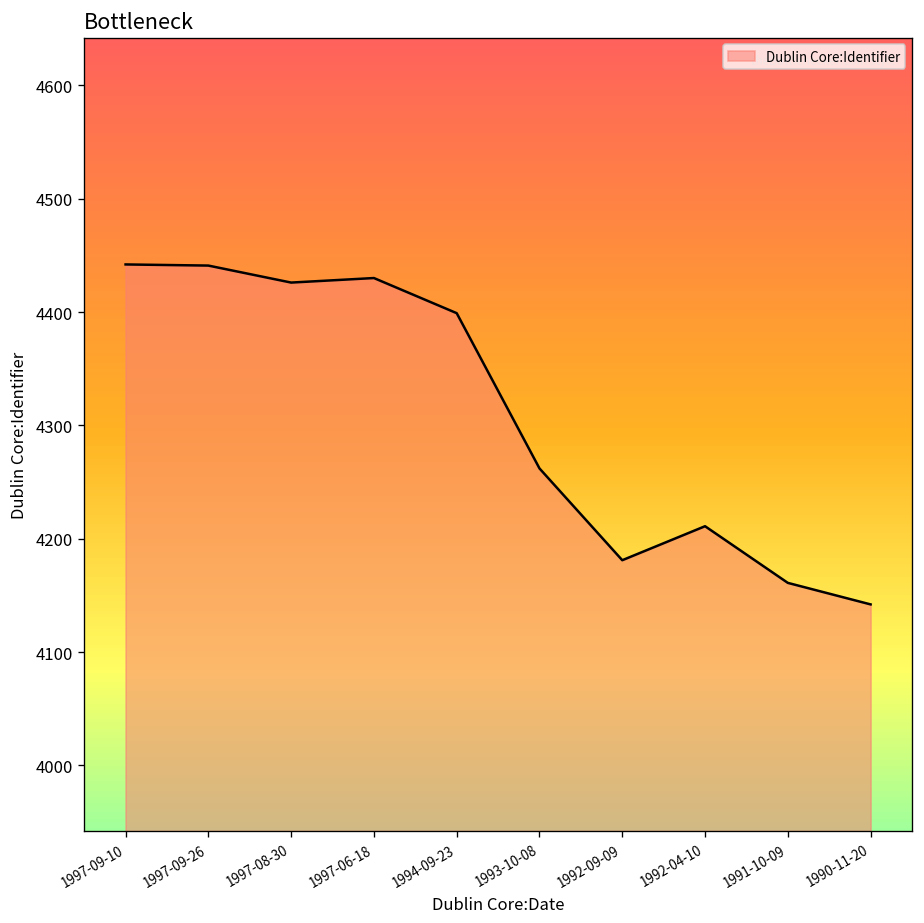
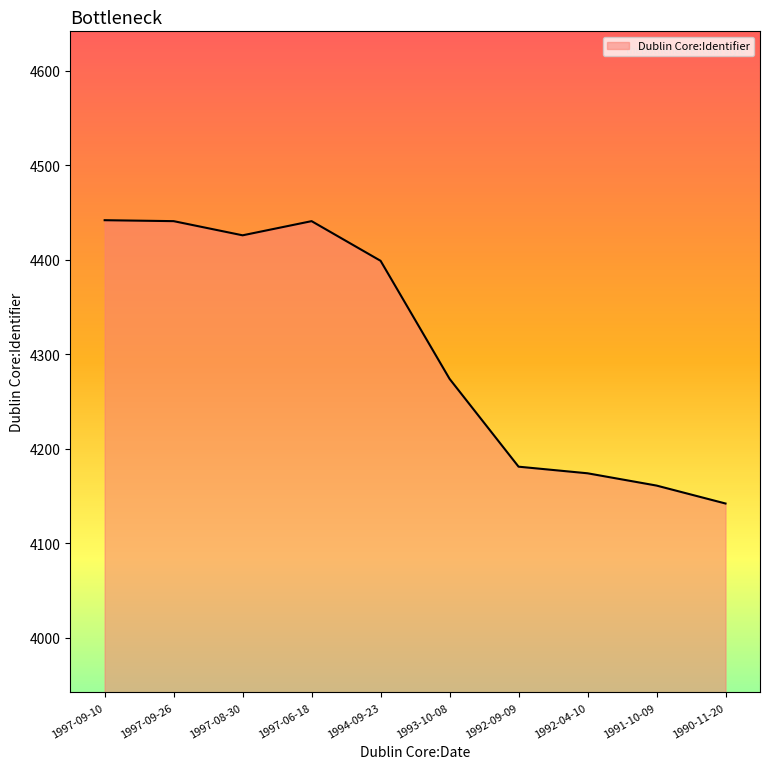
  {
    "1997-09-10": 4440,
    "1997-09-26": 4440,
    "1997-08-30": 4430,
-   "1997-06-18": 4430,
+   "1997-06-18": 4440,
    "1994-09-23": 4400,
-   "1993-10-08": 4260,
+   "1993-10-08": 4270,
    "1992-09-09": 4180,
-   "1992-04-10": 4210,
+   "1992-04-10": 4170,
    "1991-10-09": 4160,
    "1990-11-20": 4140
  }
